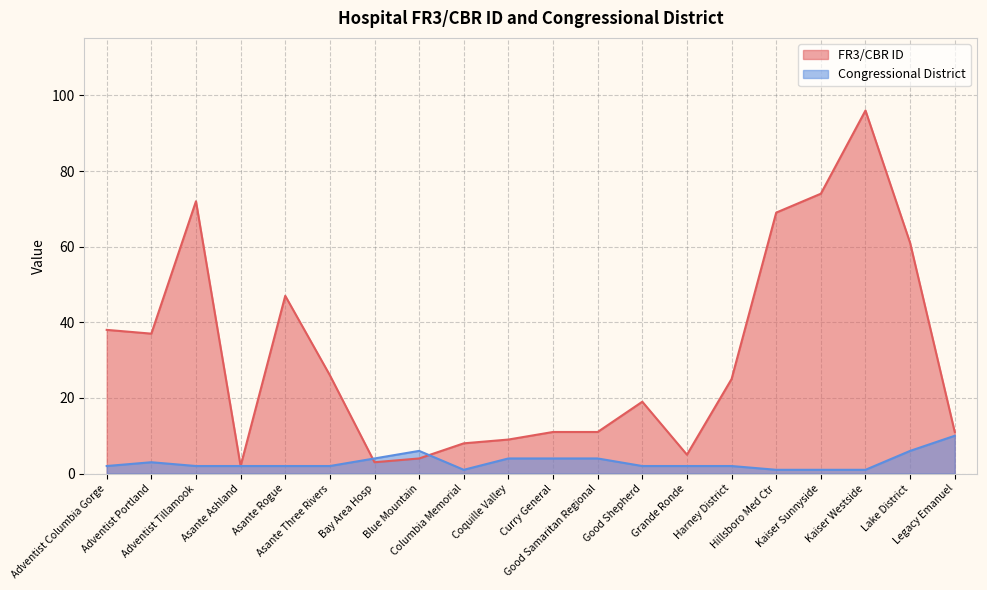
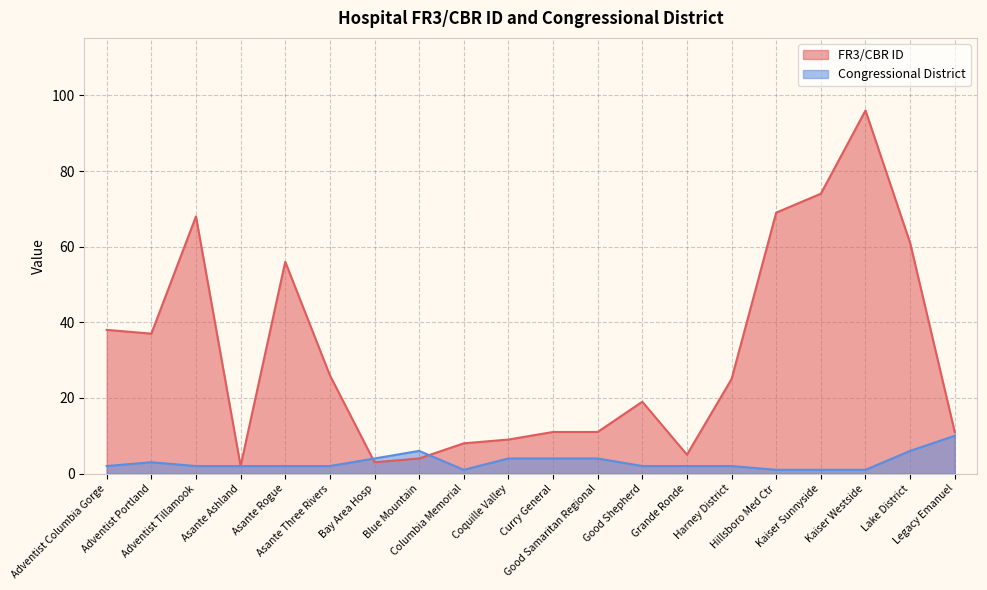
  {
    "FR3/CBR ID": {
      "Adventist Columbia Gorge": 38,
      "Adventist Portland": 37,
-     "Adventist Tillamook": 72,
-     "Asante Rogue": 47,
+     "Adventist Tillamook": 68,
+     "Asante Rogue": 56,
      "Asante Three Rivers": 26,
      "Bay Area Hosp": 3,
      "Blue Mountain": 4,
      "Columbia Memorial": 8,
      "Coquille Valley": 9,
      "Curry General": 11,
      "Good Samaritan Regional": 11,
      "Good Shepherd": 19,
      "Grande Ronde": 5,
      "Harney District": 25,
      "Hillsboro Med Ctr": 69,
      "Kaiser Sunnyside": 74,
      "Kaiser Westside": 96,
      "Lake District": 61,
      "Legacy Emanuel": 11
    },
    "Congressional District": {
      "Adventist Columbia Gorge": 2,
      "Adventist Portland": 3,
      "Adventist Tillamook": 2,
      "Asante Rogue": 2,
      "Asante Three Rivers": 2,
      "Bay Area Hosp": 4,
      "Blue Mountain": 6,
      "Columbia Memorial": 1,
      "Coquille Valley": 4,
      "Curry General": 4,
      "Good Samaritan Regional": 4,
      "Good Shepherd": 2,
      "Grande Ronde": 2,
      "Harney District": 2,
      "Hillsboro Med Ctr": 1,
      "Kaiser Sunnyside": 1,
      "Kaiser Westside": 1,
      "Lake District": 6,
      "Legacy Emanuel": 10
    }
  }
